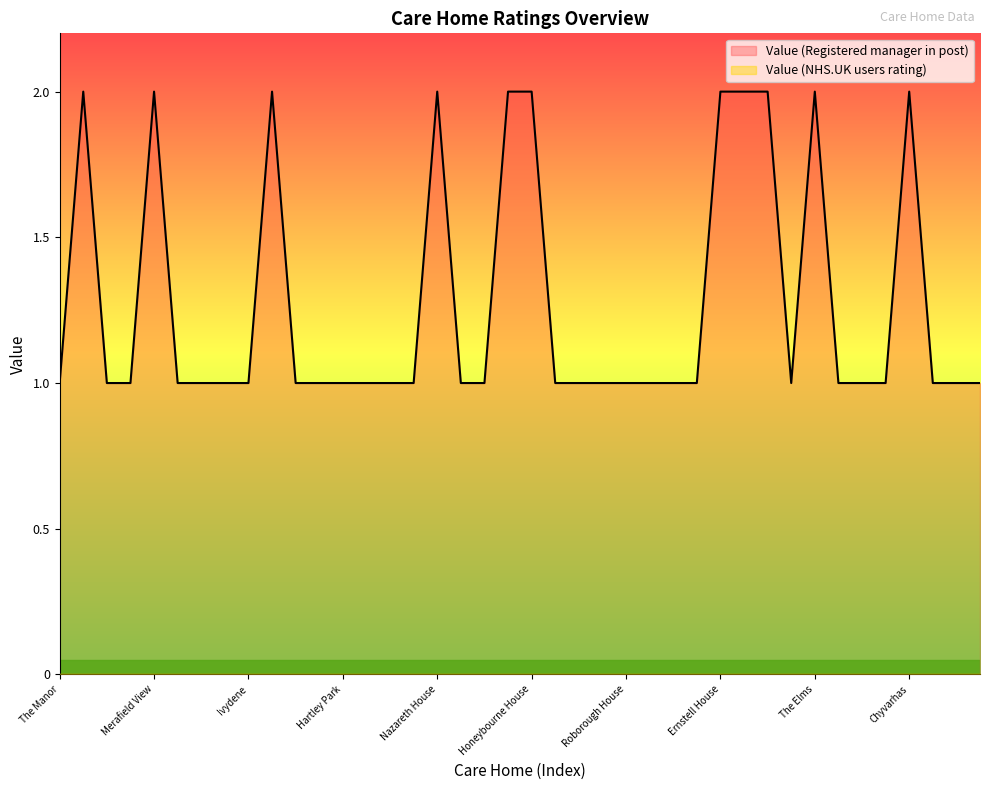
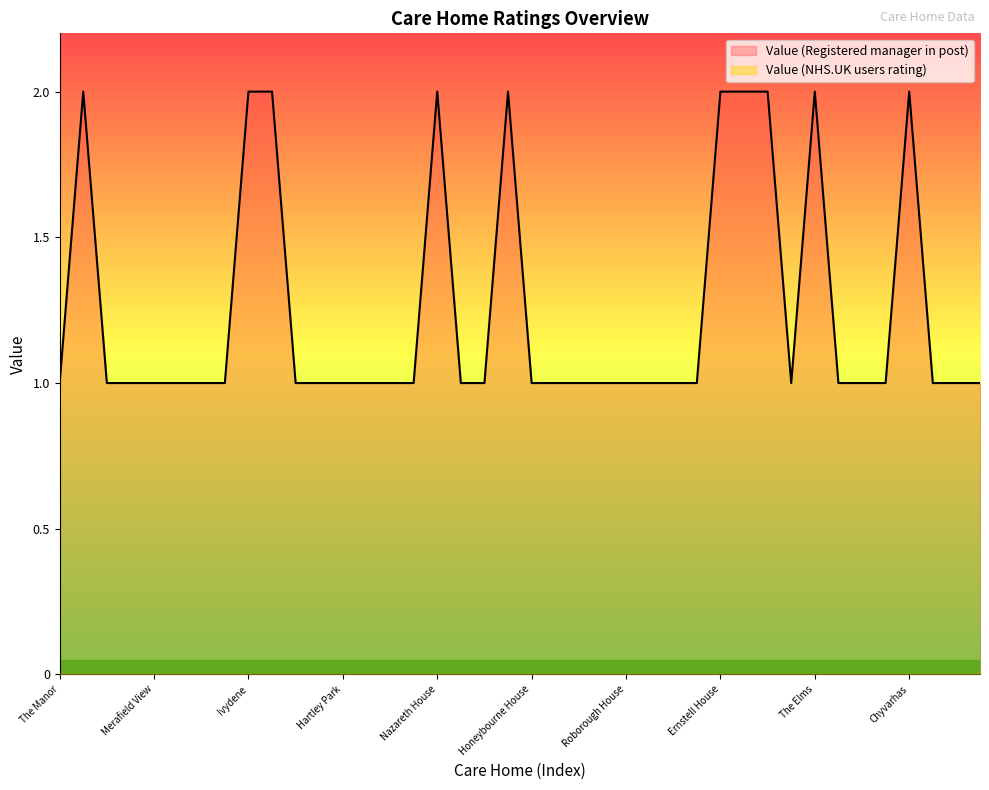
  {
    "Value (Registered manager in post)": {
      "The Manor": 1,
-     "Merafield View": 2,
-     "Ivydene": 1,
+     "Merafield View": 1,
+     "Ivydene": 2,
      "Hartley Park": 1,
      "Nazareth House": 2,
-     "Honeybourne House": 2,
+     "Honeybourne House": 1,
      "Roborough House": 1,
      "Ernstell House": 2,
      "The Elms": 2,
      "Chyvarhas": 2
    }
  }
